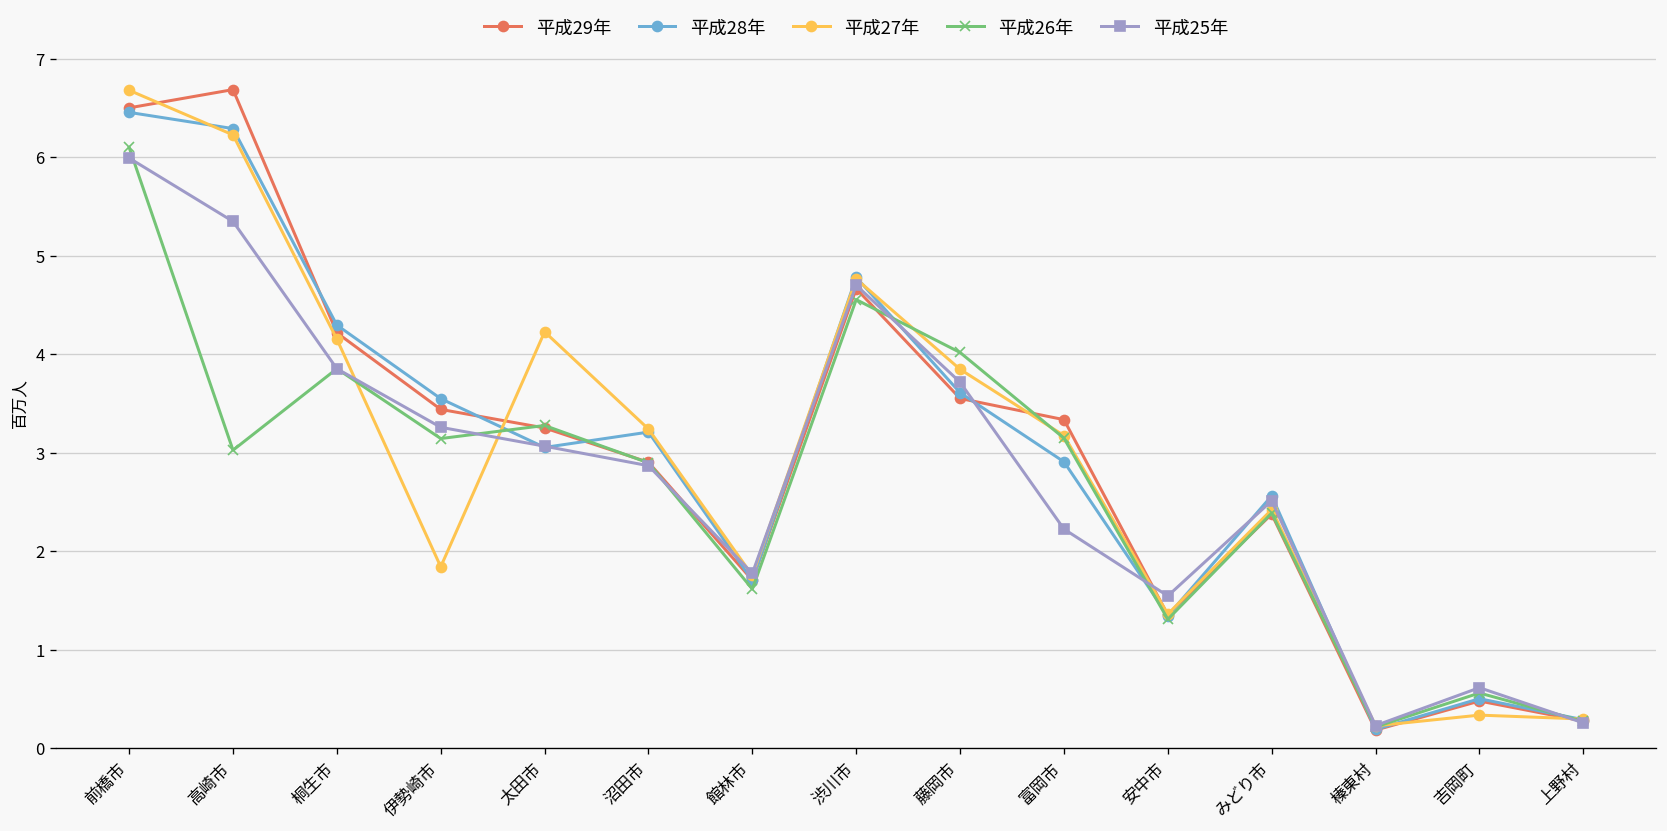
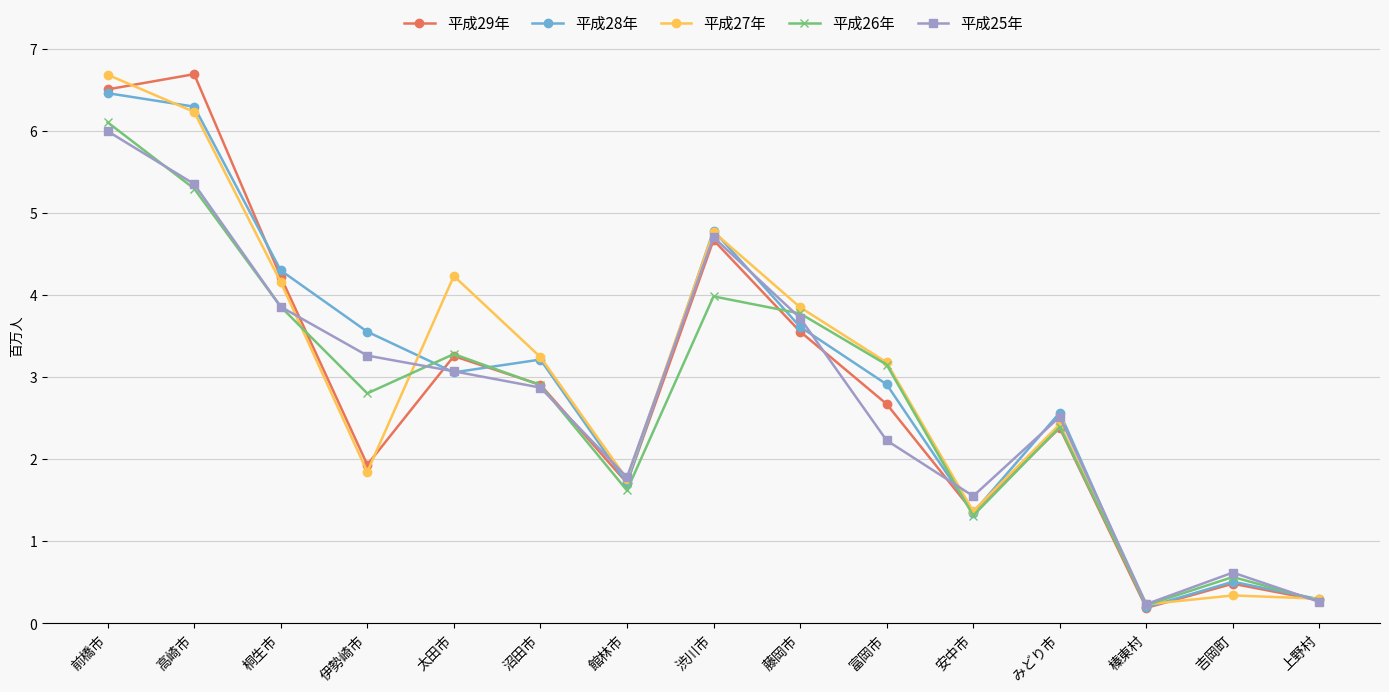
  {
    "平成29年": {
      "前橋市": 6.5,
      "高崎市": 6.7,
      "桐生市": 4.2,
-     "伊勢崎市": 3.4,
+     "伊勢崎市": 1.9,
      "渋川市": 4.7,
      "藤岡市": 3.6,
-     "富岡市": 3.3
+     "富岡市": 2.7
    },
    "平成27年": {
      "前橋市": 6.7,
      "高崎市": 6.2,
      "桐生市": 4.2,
      "伊勢崎市": 1.8,
      "太田市": 4.2,
      "藤岡市": 3.8,
      "みどり市": 2.4,
      "吉岡町": 0.3
    },
    "平成26年": {
      "前橋市": 6.1,
-     "高崎市": 3.0,
-     "伊勢崎市": 3.1,
+     "高崎市": 5.3,
+     "伊勢崎市": 2.8,
      "館林市": 1.6,
-     "渋川市": 4.6,
-     "藤岡市": 4.0,
+     "渋川市": 4.0,
+     "藤岡市": 3.8,
      "安中市": 1.3,
      "吉岡町": 0.6
    }
  }
